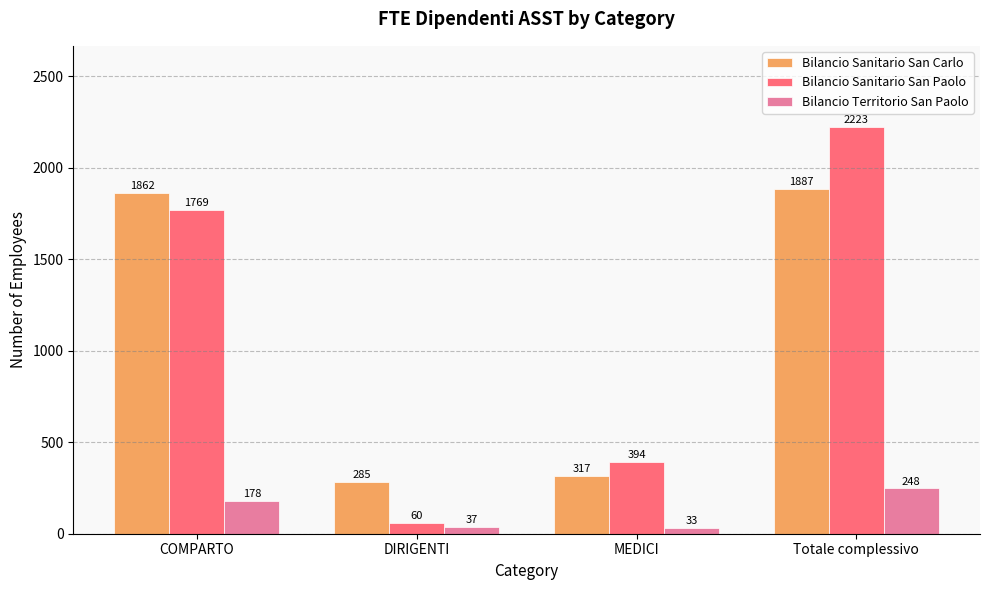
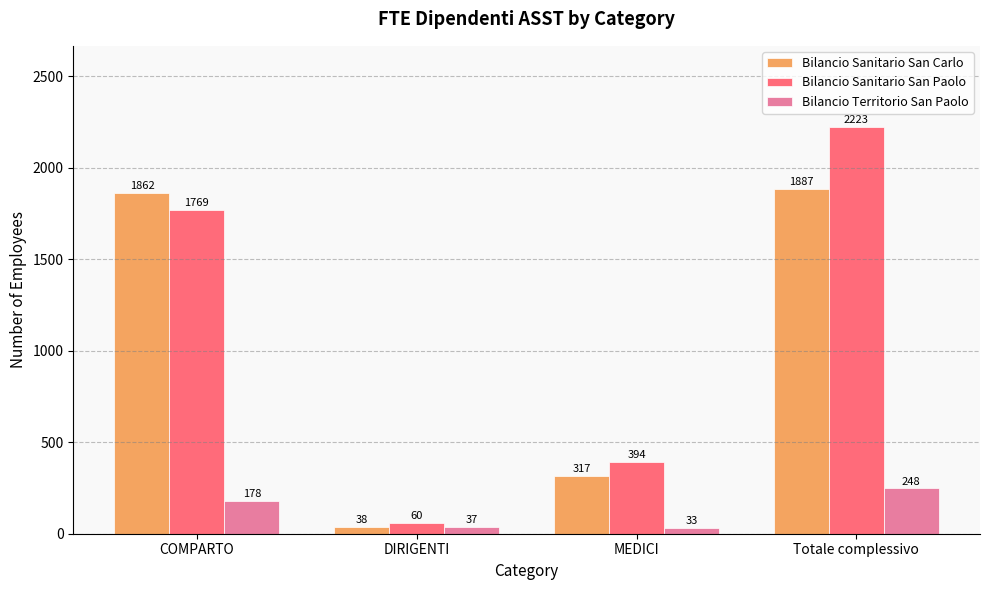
  {
    "Bilancio Sanitario San Carlo": {
      "COMPARTO": 1862,
-     "DIRIGENTI": 285,
+     "DIRIGENTI": 38,
      "MEDICI": 317,
      "Totale complessivo": 1887
    }
  }
